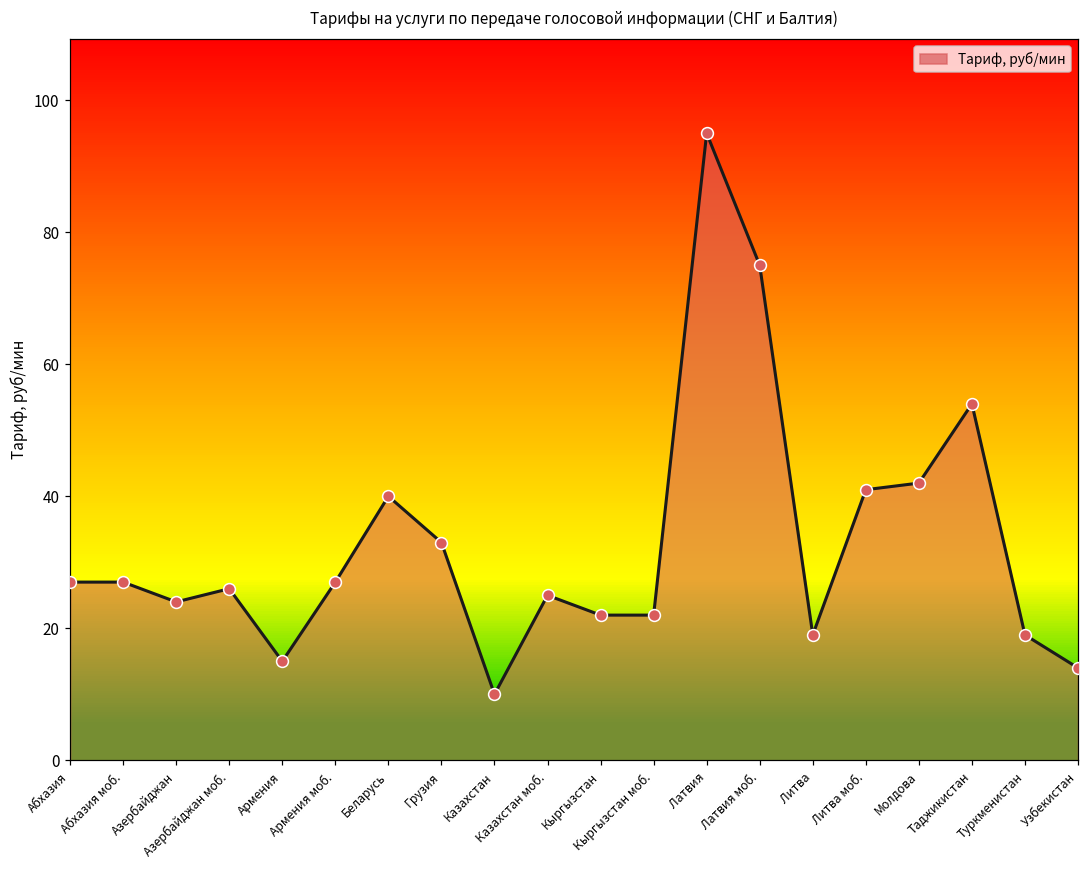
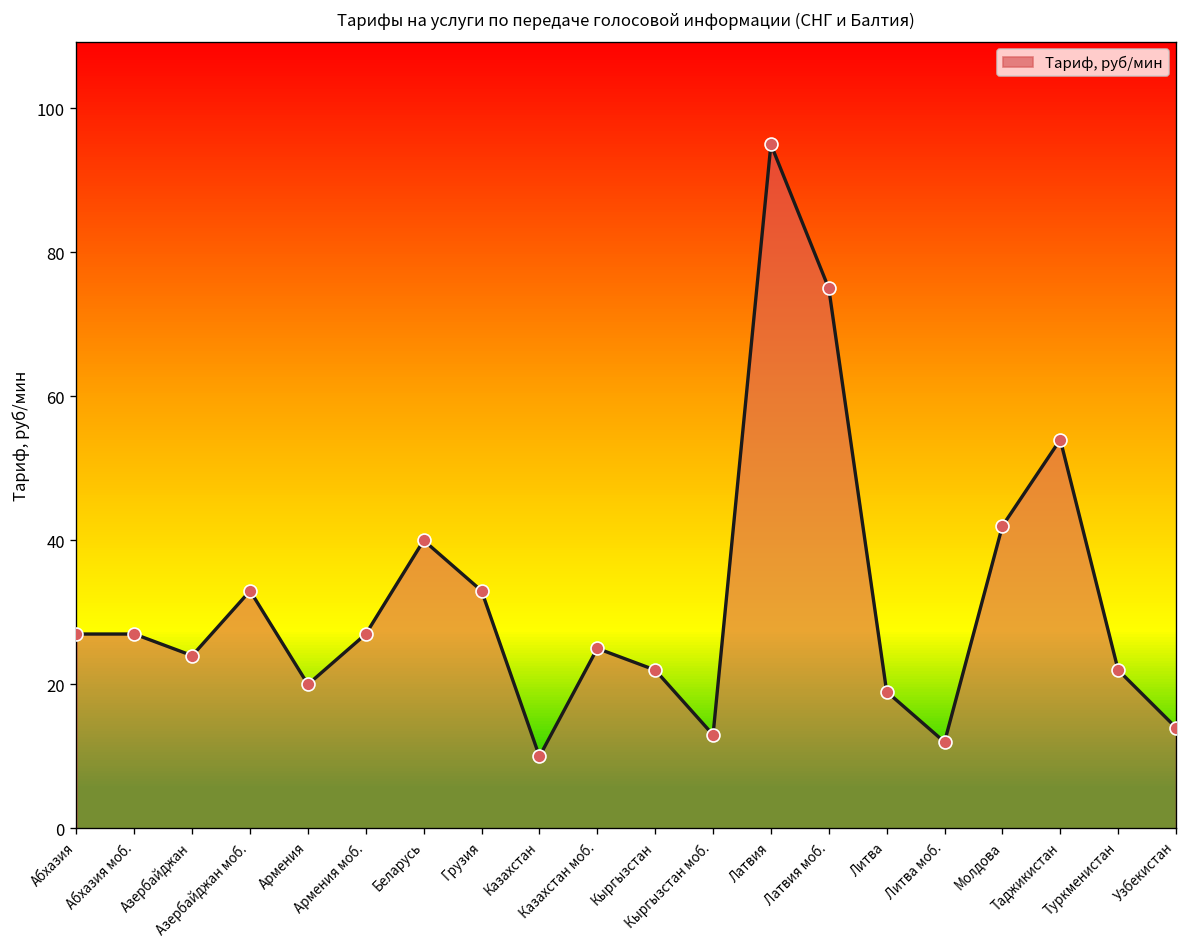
  {
    "Абхазия": 27,
    "Абхазия моб.": 27,
    "Азербайджан": 24,
-   "Азербайджан моб.": 26,
-   "Армения": 15,
+   "Азербайджан моб.": 33,
+   "Армения": 20,
    "Армения моб.": 27,
    "Беларусь": 40,
    "Грузия": 33,
    "Казахстан": 10,
    "Казахстан моб.": 25,
    "Кыргызстан": 22,
-   "Кыргызстан моб.": 22,
+   "Кыргызстан моб.": 13,
    "Латвия": 95,
    "Латвия моб.": 75,
    "Литва": 19,
-   "Литва моб.": 41,
+   "Литва моб.": 12,
    "Молдова": 42,
    "Таджикистан": 54,
-   "Туркменистан": 19,
+   "Туркменистан": 22,
    "Узбекистан": 14
  }
